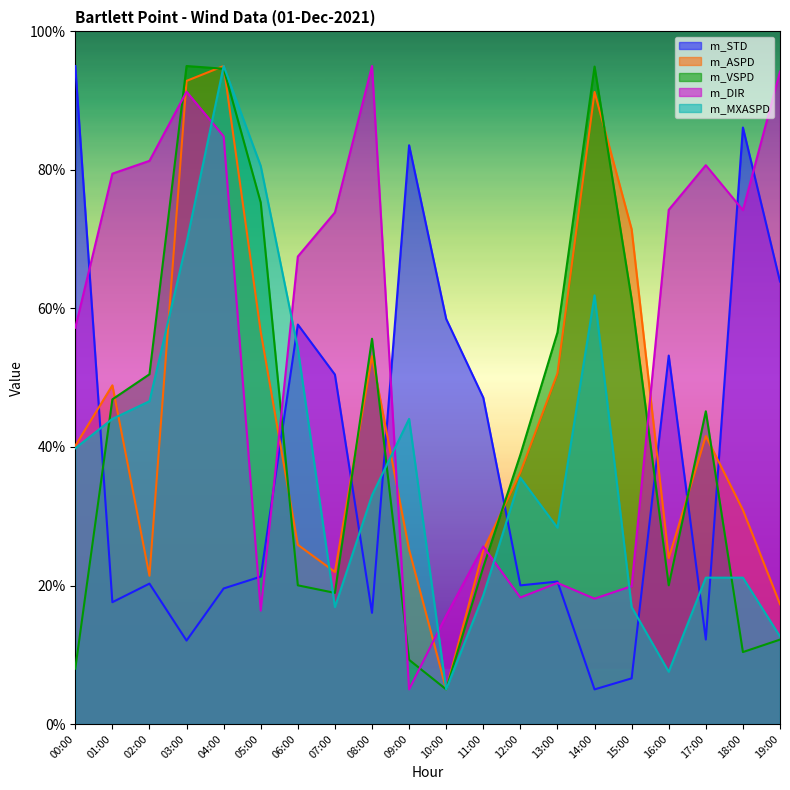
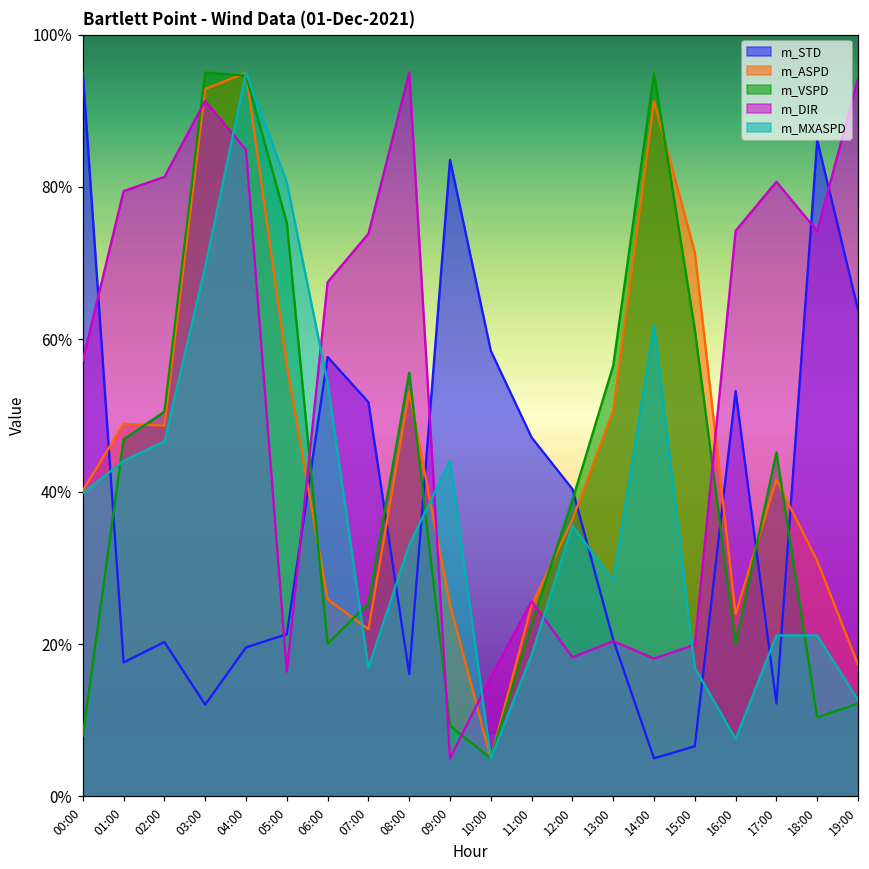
  {
    "m_STD": {
      "00:00": "95%",
      "01:00": "18%",
      "02:00": "20%",
      "03:00": "12%",
      "04:00": "20%",
      "05:00": "21%",
      "06:00": "58%",
-     "07:00": "50%",
+     "07:00": "52%",
      "08:00": "16%",
      "09:00": "84%",
      "10:00": "58%",
      "11:00": "47%",
-     "12:00": "20%",
+     "12:00": "40%",
      "16:00": "53%",
      "17:00": "12%",
      "18:00": "86%",
      "19:00": "64%"
    },
    "m_ASPD": {
      "01:00": "49%",
-     "02:00": "21%",
+     "02:00": "49%",
      "03:00": "93%",
      "05:00": "57%",
      "06:00": "26%",
      "07:00": "22%",
      "08:00": "53%",
      "09:00": "25%",
      "11:00": "25%",
      "12:00": "36%",
      "13:00": "51%",
      "14:00": "91%",
      "15:00": "71%",
      "16:00": "24%",
      "17:00": "42%",
      "18:00": "31%",
      "19:00": "17%"
    },
    "m_VSPD": {
      "01:00": "47%",
      "02:00": "50%",
      "03:00": "95%",
      "04:00": "95%",
      "05:00": "75%",
      "06:00": "20%",
-     "07:00": "19%",
+     "07:00": "25%",
      "08:00": "56%",
      "09:00": "9%",
      "11:00": "23%",
      "12:00": "39%",
      "13:00": "57%",
      "14:00": "95%",
      "15:00": "61%",
      "16:00": "20%",
      "17:00": "45%",
      "18:00": "10%",
      "19:00": "12%"
    },
    "m_DIR": {
      "00:00": "57%",
      "01:00": "79%",
      "02:00": "81%",
      "03:00": "91%",
      "04:00": "85%",
      "05:00": "16%",
      "06:00": "67%",
      "07:00": "74%",
      "08:00": "95%",
      "10:00": "16%",
      "11:00": "26%",
      "12:00": "18%",
      "14:00": "18%",
      "15:00": "20%",
      "16:00": "74%",
      "17:00": "81%",
      "18:00": "74%",
      "19:00": "94%"
    },
    "m_MXASPD": {
      "01:00": "44%",
      "02:00": "47%",
      "03:00": "70%",
      "05:00": "81%",
      "06:00": "54%",
      "07:00": "17%",
      "08:00": "33%",
      "09:00": "44%",
      "11:00": "19%",
      "12:00": "36%",
      "13:00": "28%",
      "14:00": "62%",
      "15:00": "17%",
      "17:00": "21%",
      "18:00": "21%",
      "19:00": "13%"
    }
  }
